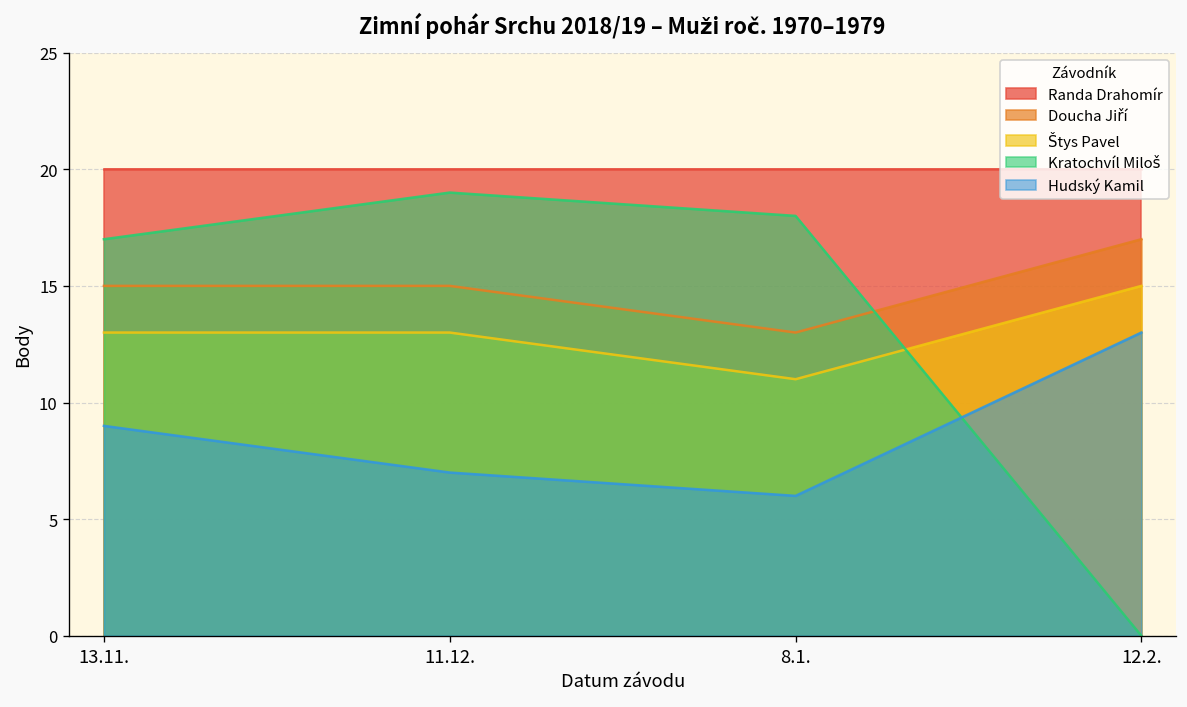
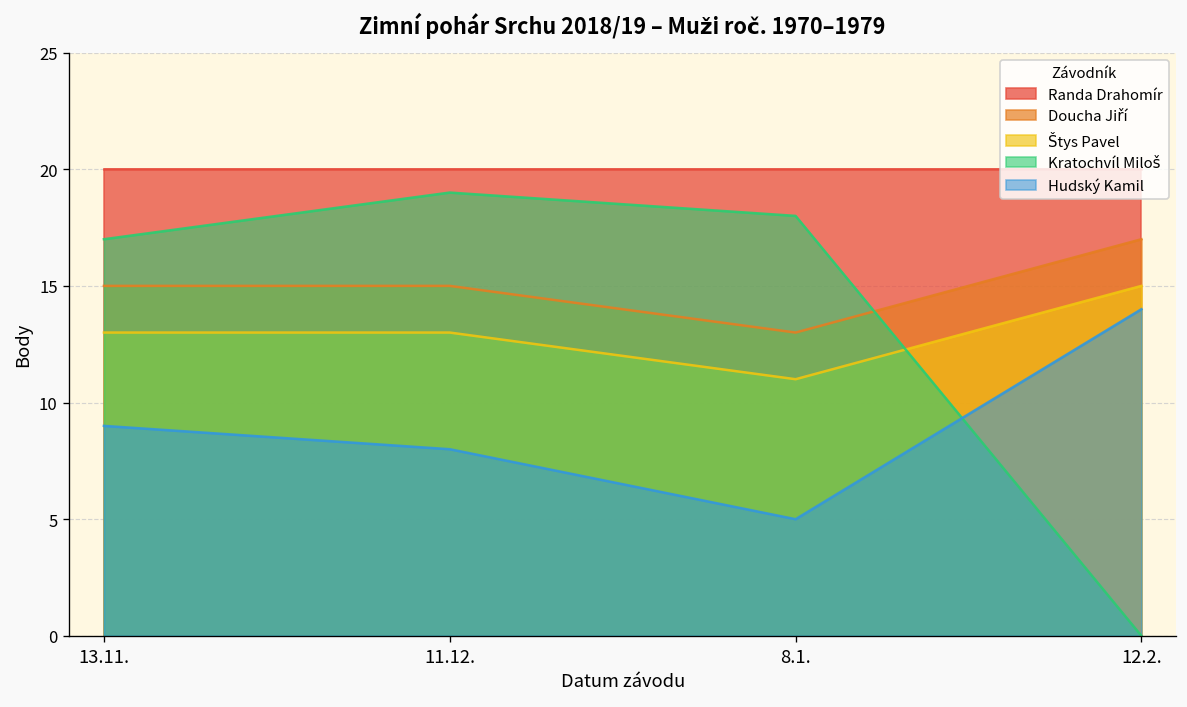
  {
    "Štys Pavel": {
      "13.11.": 13,
      "11.12.": 13,
      "8.1.": 11,
      "12.2.": 15
    },
    "Kratochvíl Miloš": {
      "13.11.": 17,
      "11.12.": 19,
      "8.1.": 18,
      "12.2.": 0
    },
    "Hudský Kamil": {
      "13.11.": 9,
-     "11.12.": 7,
-     "8.1.": 6,
-     "12.2.": 13
+     "11.12.": 8,
+     "8.1.": 5,
+     "12.2.": 14
    }
  }
